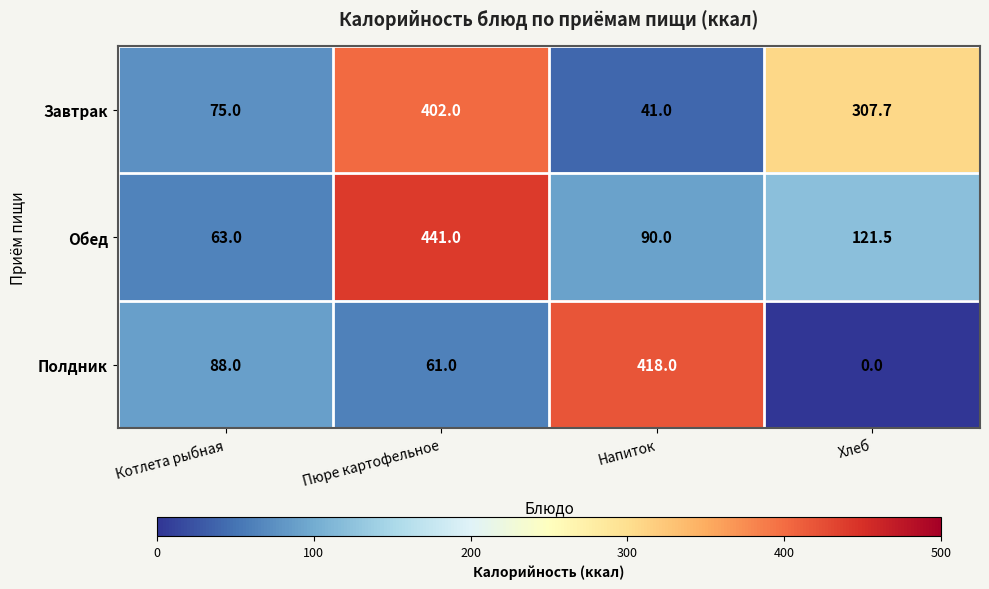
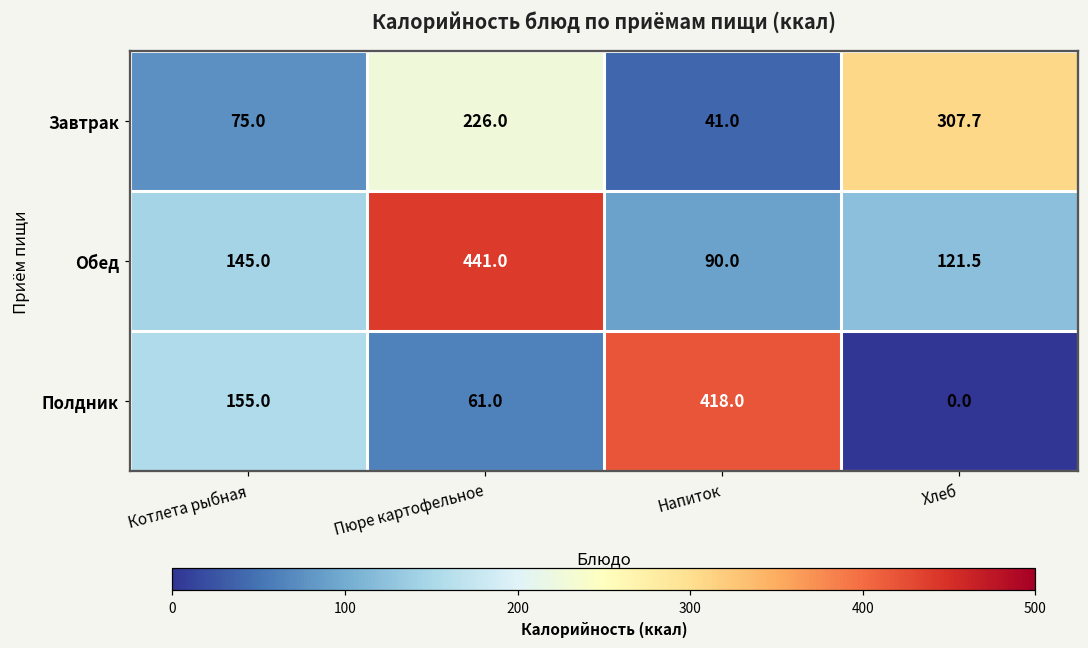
  {
    "Завтрак": {
      "Котлета рыбная": 75.0,
-     "Пюре картофельное": 402.0,
+     "Пюре картофельное": 226.0,
      "Напиток": 41.0,
      "Хлеб": 307.7
    },
    "Обед": {
-     "Котлета рыбная": 63.0,
+     "Котлета рыбная": 145.0,
      "Пюре картофельное": 441.0,
      "Напиток": 90.0,
      "Хлеб": 121.5
    },
    "Полдник": {
-     "Котлета рыбная": 88.0,
+     "Котлета рыбная": 155.0,
      "Пюре картофельное": 61.0,
      "Напиток": 418.0,
      "Хлеб": 0.0
    }
  }
